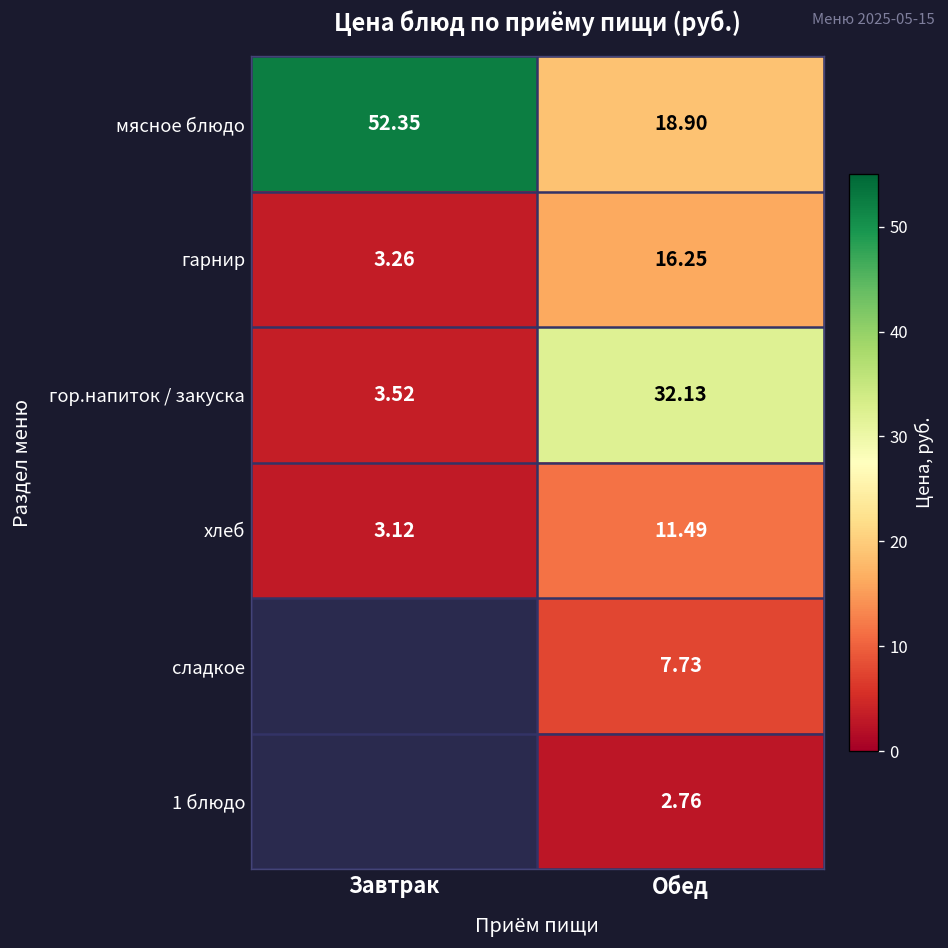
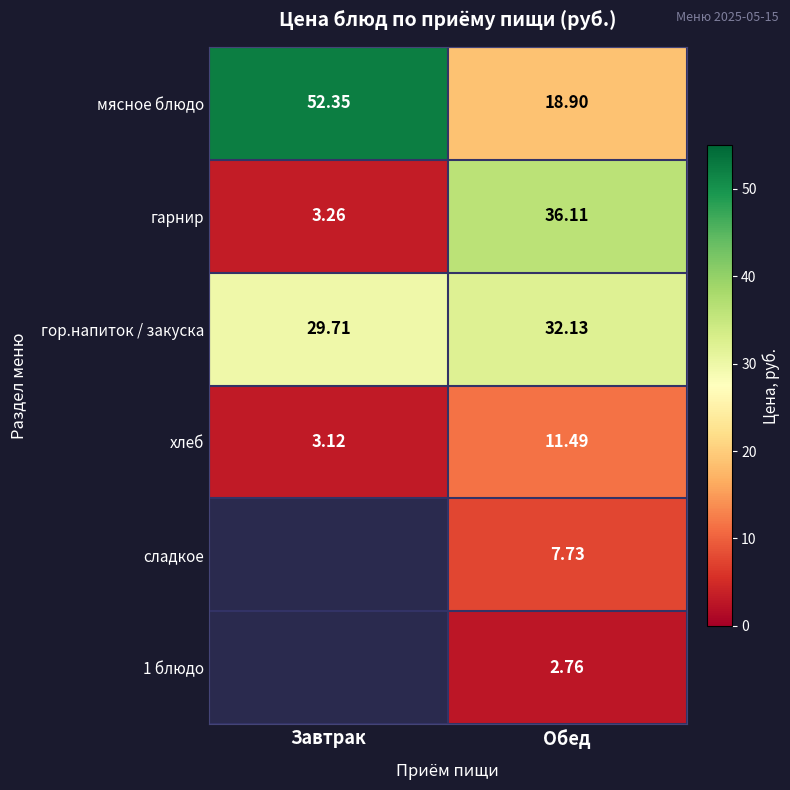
  {
    "мясное блюдо": {
      "Завтрак": 52.35,
      "Обед": 18.90
    },
    "гарнир": {
      "Завтрак": 3.26,
-     "Обед": 16.25
+     "Обед": 36.11
    },
    "гор.напиток / закуска": {
-     "Завтрак": 3.52,
+     "Завтрак": 29.71,
      "Обед": 32.13
    },
    "хлеб": {
      "Завтрак": 3.12,
      "Обед": 11.49
    },
    "сладкое": {
      "Обед": 7.73
    },
    "1 блюдо": {
      "Обед": 2.76
    }
  }
